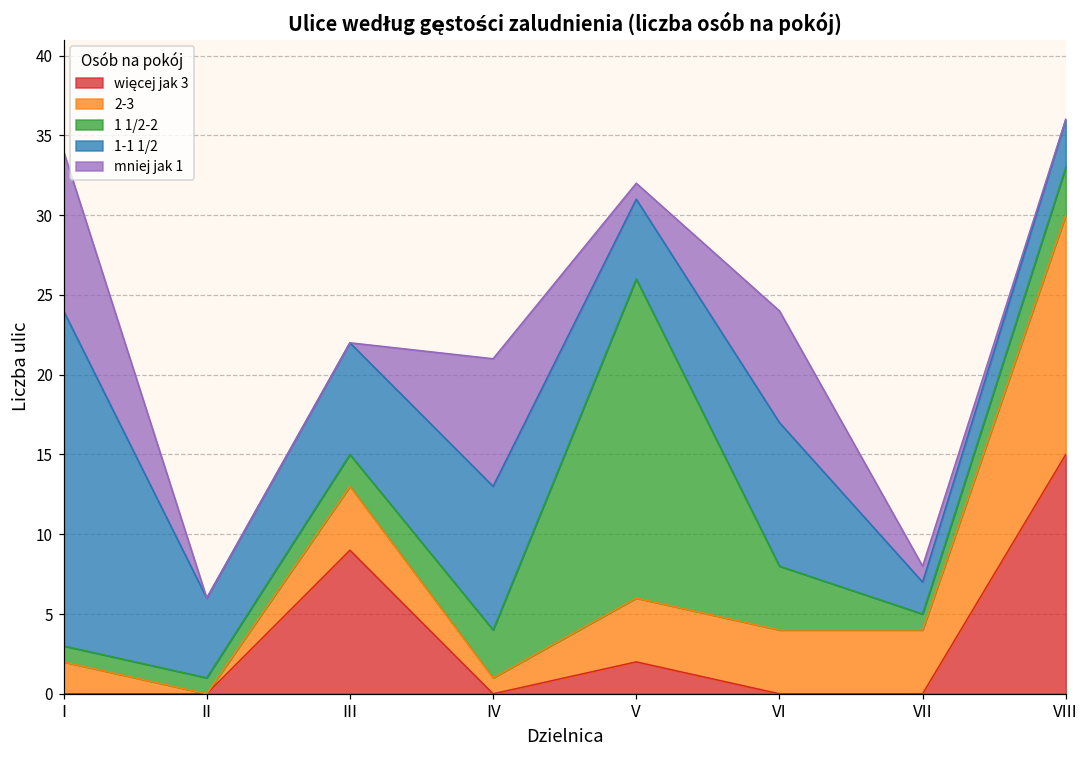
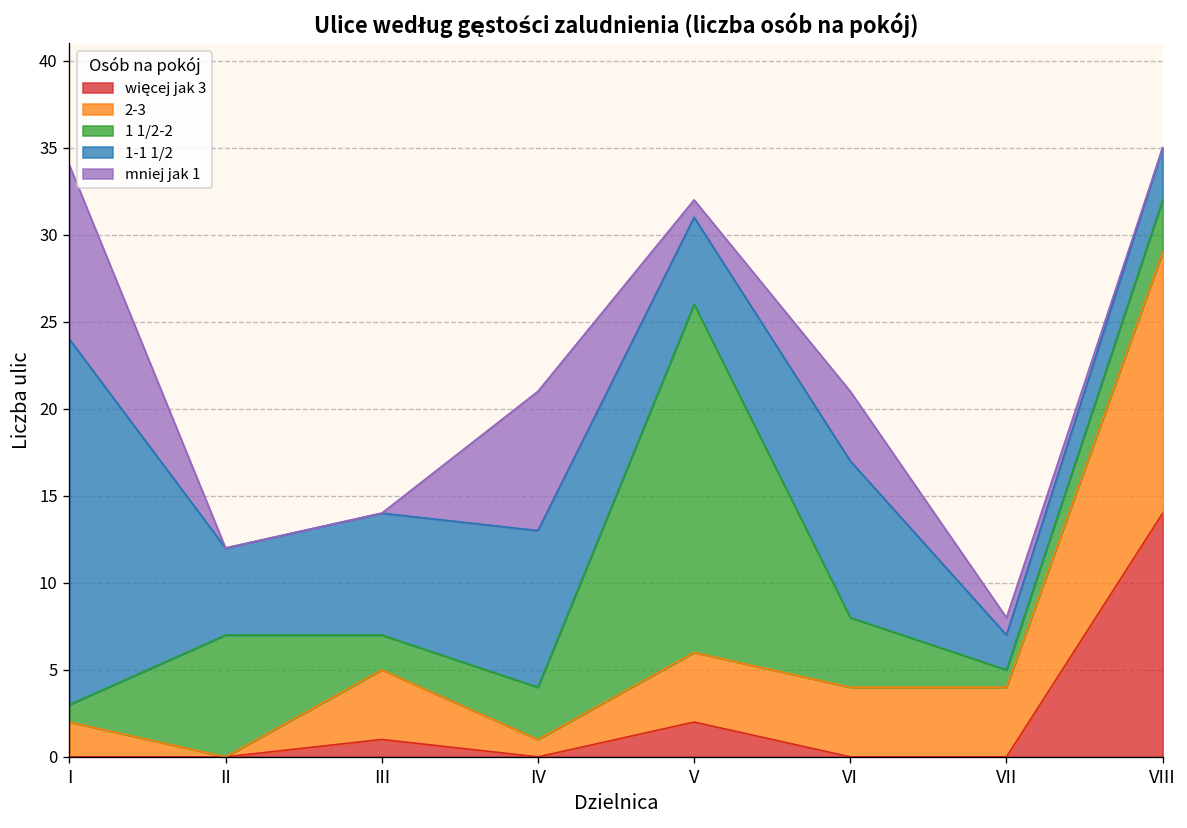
  {
    "więcej jak 3": {
      "I": 0,
-     "III": 9,
+     "III": 1,
      "IV": 0,
      "V": 2,
      "VI": 0,
      "VII": 0,
-     "VIII": 15
+     "VIII": 14
    },
    "2-3": {
      "I": 2,
      "III": 4,
      "IV": 1,
      "V": 4,
      "VI": 4,
      "VII": 4,
      "VIII": 15
    },
    "1 1/2-2": {
      "I": 1,
-     "II": 1,
+     "II": 7,
      "III": 2,
      "IV": 3,
      "V": 20,
      "VI": 4,
      "VII": 1,
      "VIII": 3
    },
    "1-1 1/2": {
      "I": 21,
      "IV": 9,
      "V": 5,
      "VI": 9,
      "VII": 2
    },
    "mniej jak 1": {
      "I": 10,
      "IV": 8,
      "V": 1,
-     "VI": 7,
+     "VI": 4,
      "VII": 1
    }
  }
